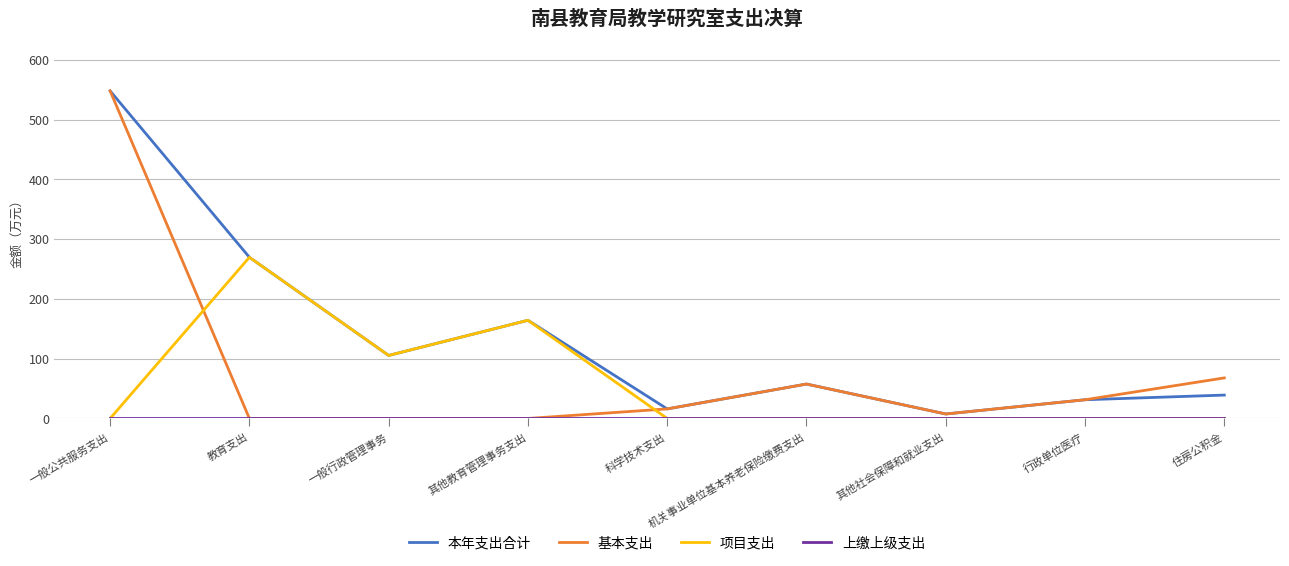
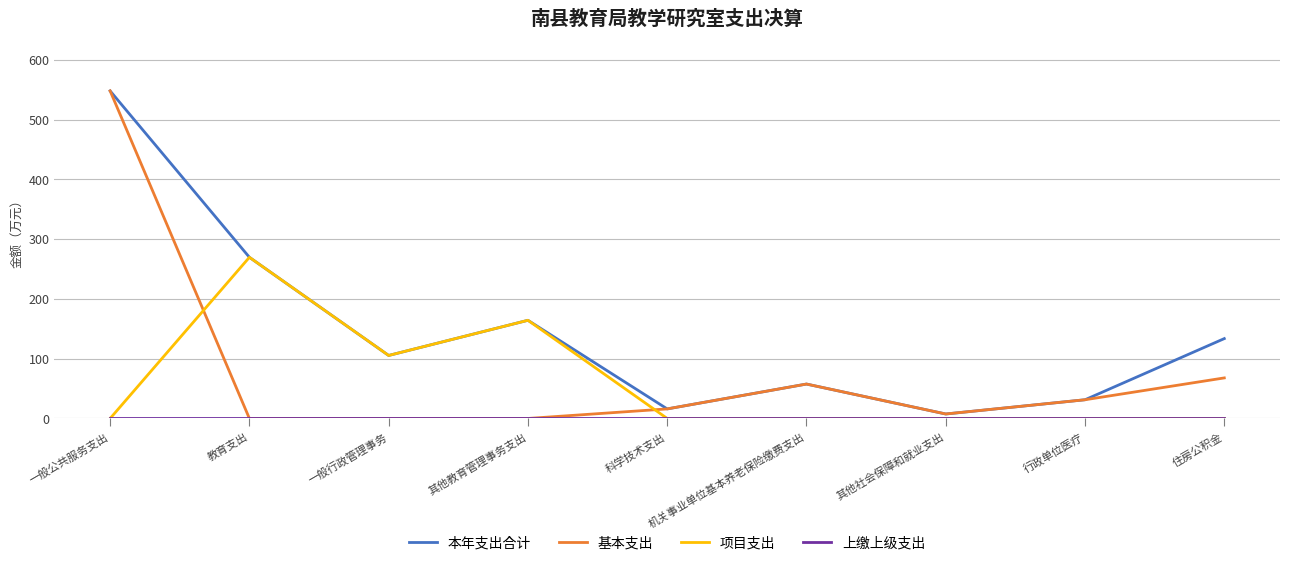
  {
    "本年支出合计": {
-     "住房公积金": 40
+     "住房公积金": 130
    },
    "基本支出": {
      "住房公积金": 70
    }
  }
